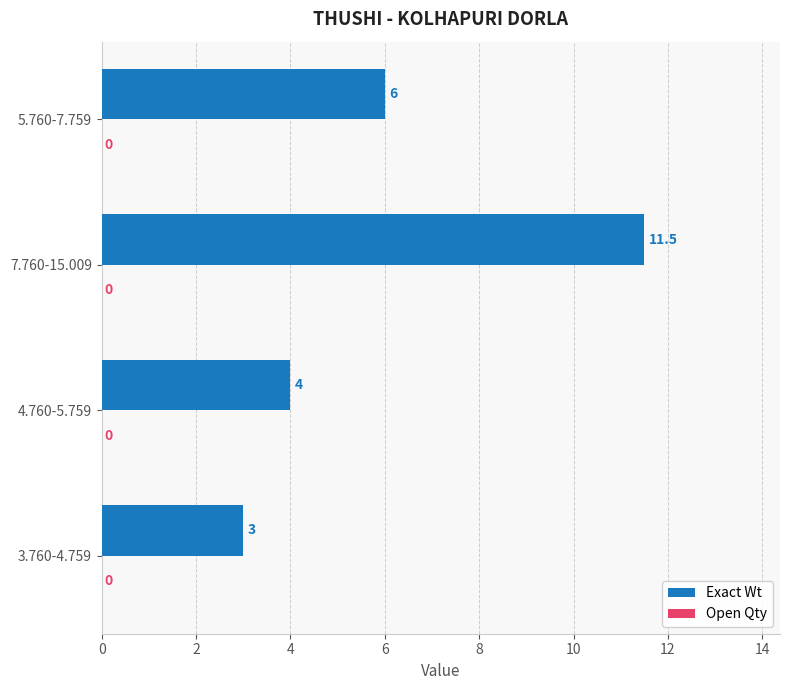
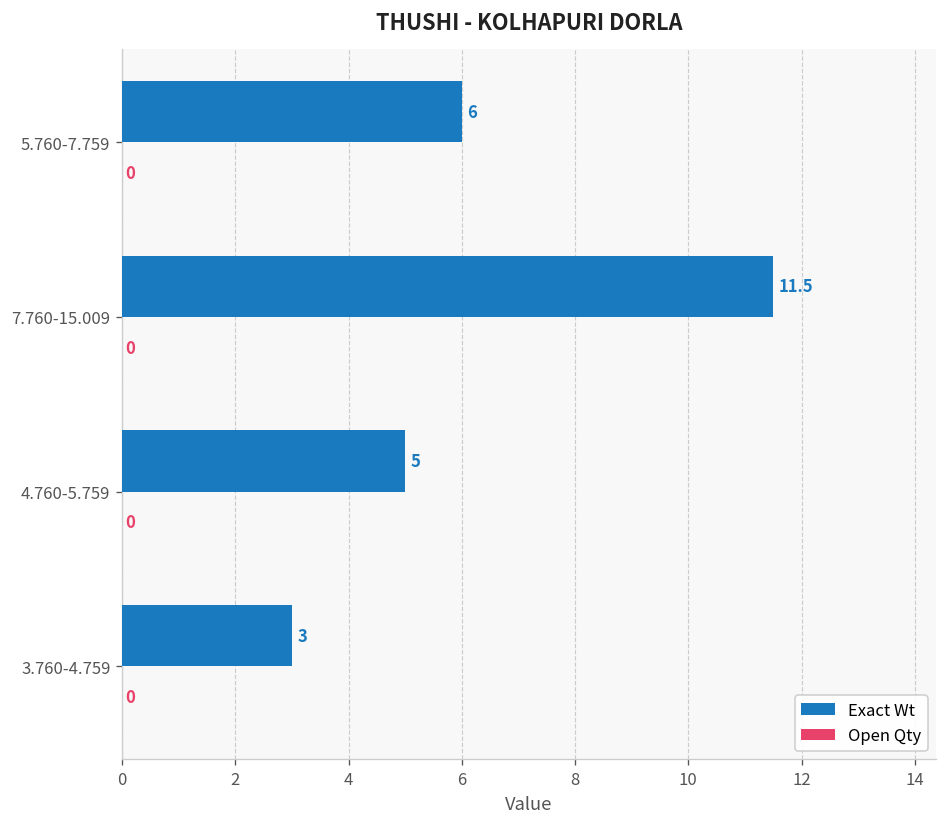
  {
    "Exact Wt": {
      "5.760-7.759": 6,
      "7.760-15.009": 11.5,
-     "4.760-5.759": 4,
+     "4.760-5.759": 5,
      "3.760-4.759": 3
    },
    "Open Qty": {
      "5.760-7.759": 0,
      "7.760-15.009": 0,
      "4.760-5.759": 0,
      "3.760-4.759": 0
    }
  }
